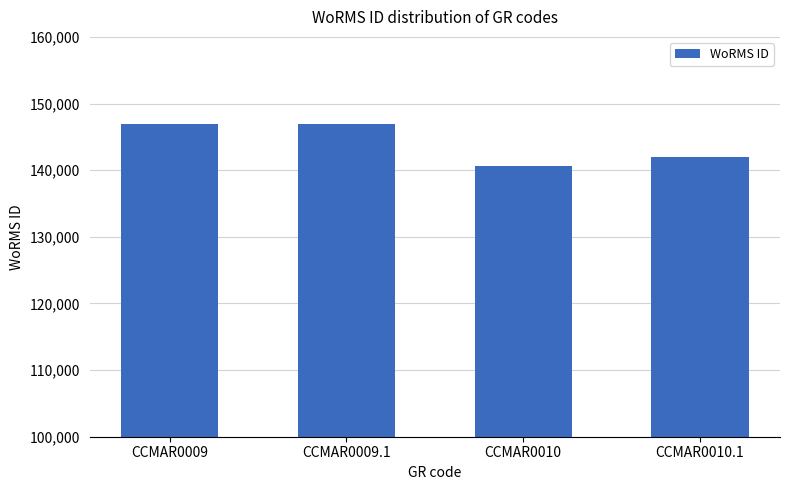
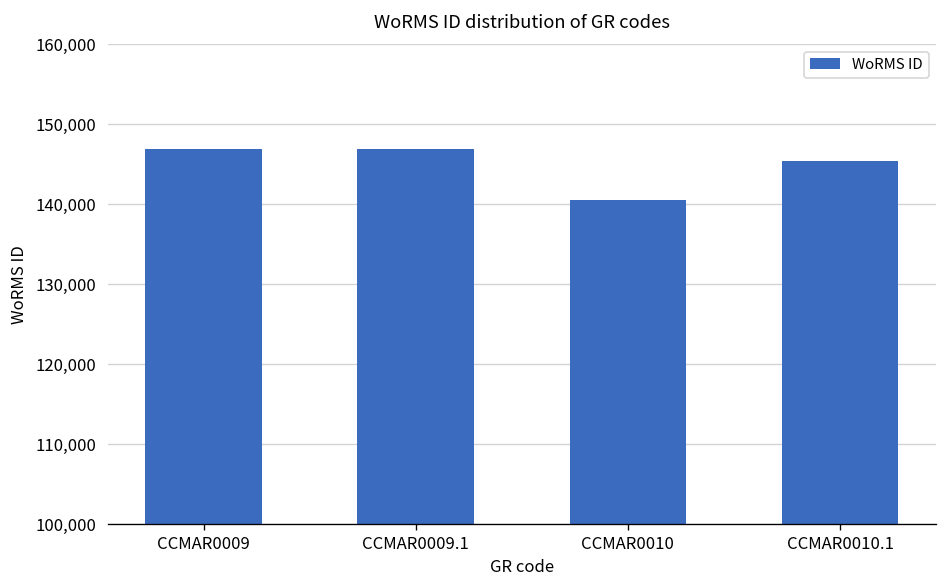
  {
    "CCMAR0009": "147,000",
    "CCMAR0009.1": "147,000",
    "CCMAR0010": "141,000",
-   "CCMAR0010.1": "142,000"
+   "CCMAR0010.1": "145,000"
  }
